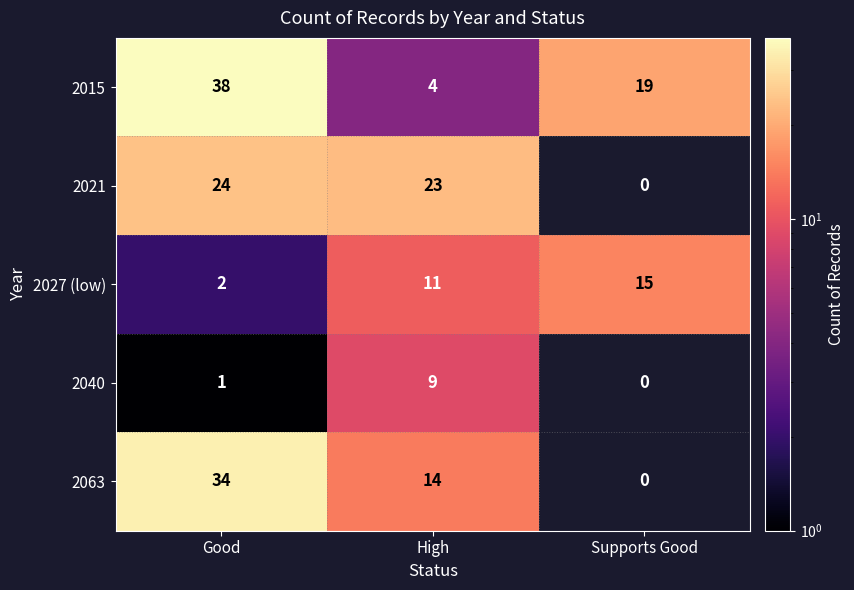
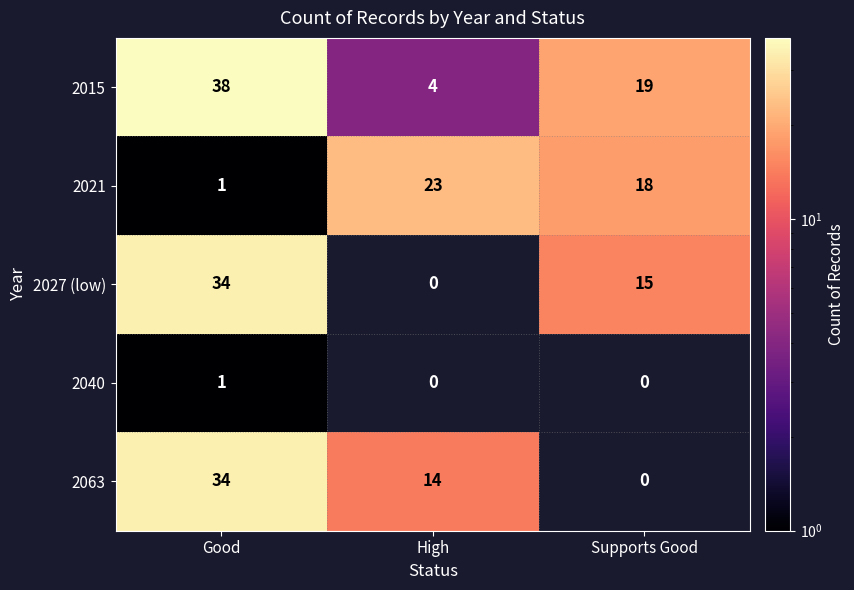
  {
    "2015": {
      "Good": 38,
      "High": 4,
      "Supports Good": 19
    },
    "2021": {
-     "Good": 24,
+     "Good": 1,
      "High": 23,
-     "Supports Good": 0
+     "Supports Good": 18
    },
    "2027 (low)": {
-     "Good": 2,
-     "High": 11,
+     "Good": 34,
+     "High": 0,
      "Supports Good": 15
    },
    "2040": {
      "Good": 1,
-     "High": 9,
+     "High": 0,
      "Supports Good": 0
    },
    "2063": {
      "Good": 34,
      "High": 14,
      "Supports Good": 0
    }
  }
